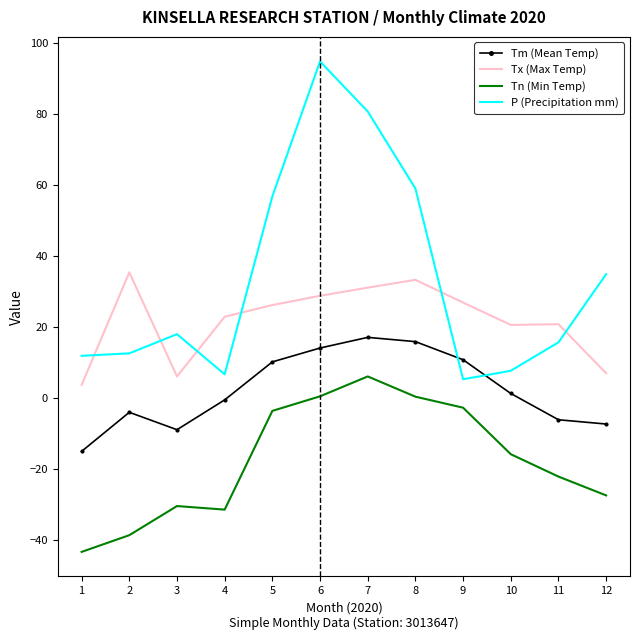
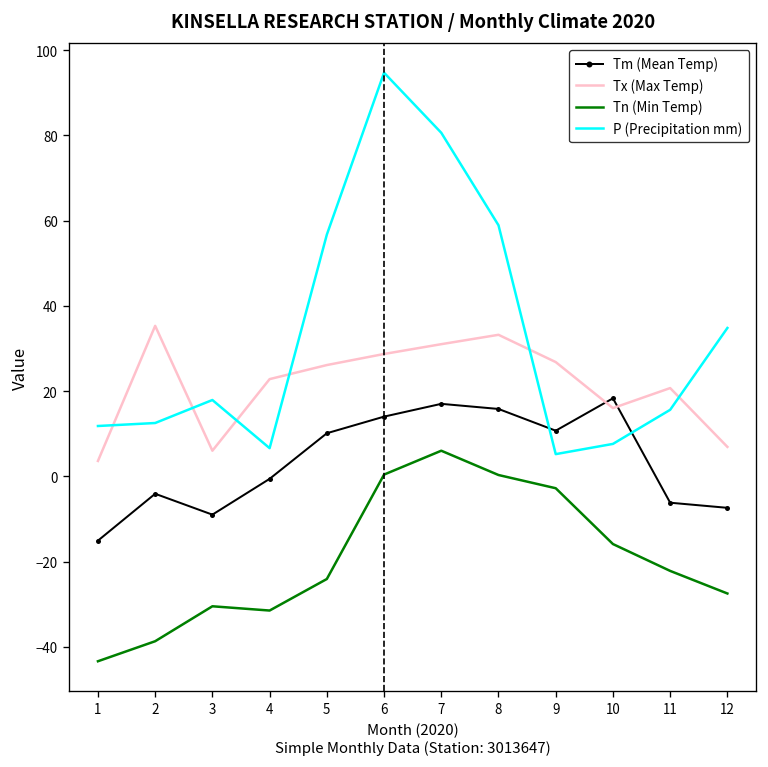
  {
    "Tm (Mean Temp)": {
      "1": -15,
      "2": -4,
      "3": -9,
      "4": -1,
      "5": 10,
      "6": 14,
      "7": 17,
      "8": 16,
      "9": 11,
-     "10": 1,
+     "10": 18,
      "11": -6,
      "12": -7
    },
    "Tx (Max Temp)": {
      "1": 4,
      "2": 35,
      "3": 6,
      "4": 23,
      "5": 26,
      "6": 29,
      "7": 31,
      "8": 33,
      "9": 27,
-     "10": 21,
+     "10": 16,
      "11": 21,
      "12": 7
    },
    "Tn (Min Temp)": {
      "1": -43,
      "2": -39,
      "3": -31,
      "4": -32,
-     "5": -4,
+     "5": -24,
      "6": 0,
      "7": 6,
      "8": 0,
      "9": -3,
      "10": -16,
      "11": -22,
      "12": -28
    },
    "P (Precipitation mm)": {
      "1": 12,
      "2": 13,
      "3": 18,
      "4": 7,
      "5": 57,
      "6": 95,
      "7": 81,
      "8": 59,
      "9": 5,
      "10": 8,
      "11": 16,
      "12": 35
    }
  }
